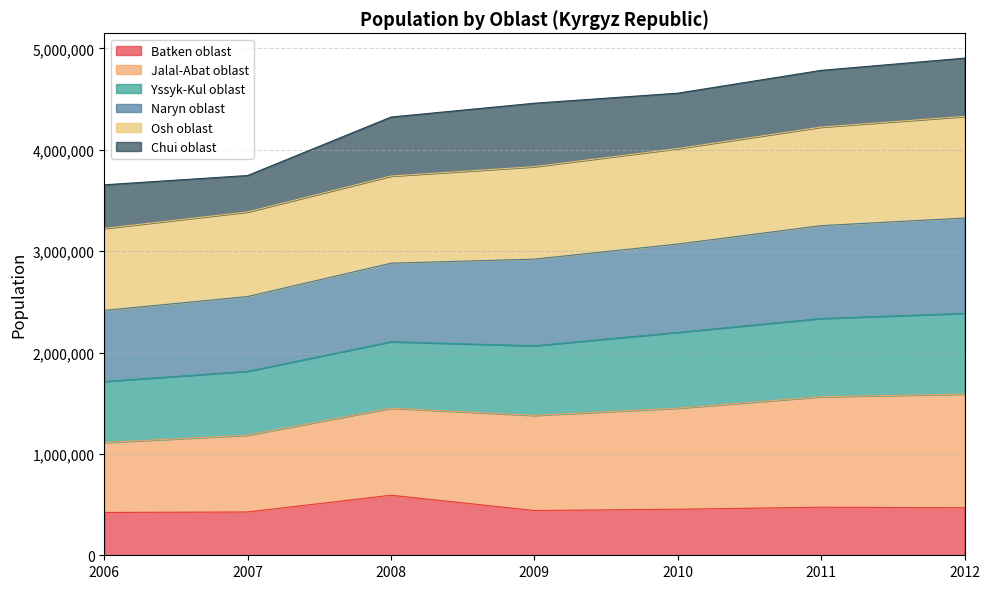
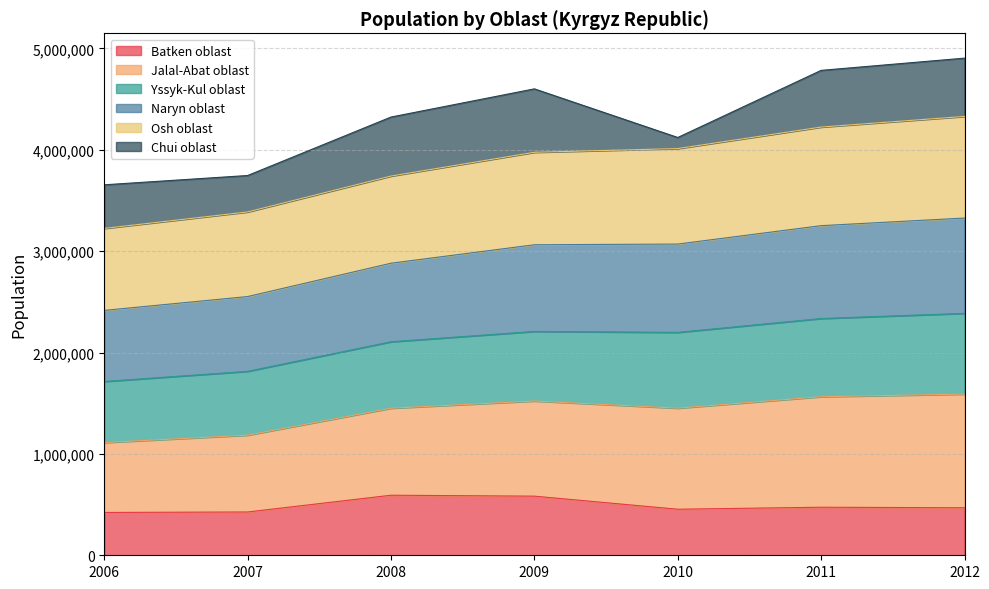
  {
    "Batken oblast": {
      "2006": "420,000",
      "2007": "430,000",
      "2008": "590,000",
-     "2009": "440,000",
+     "2009": "580,000",
      "2010": "450,000",
      "2011": "470,000",
      "2012": "470,000"
    },
    "Chui oblast": {
      "2006": "430,000",
      "2007": "360,000",
      "2008": "580,000",
      "2009": "630,000",
-     "2010": "550,000",
+     "2010": "110,000",
      "2011": "560,000",
      "2012": "570,000"
    }
  }
